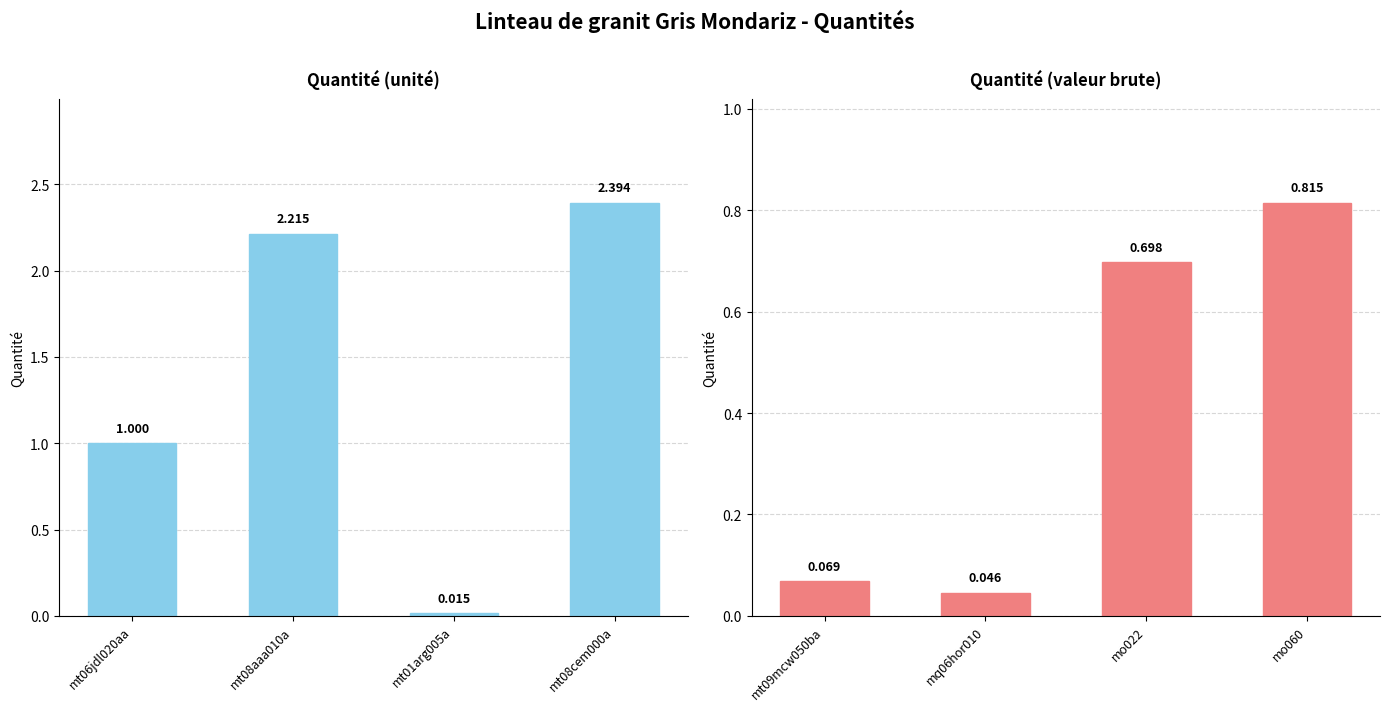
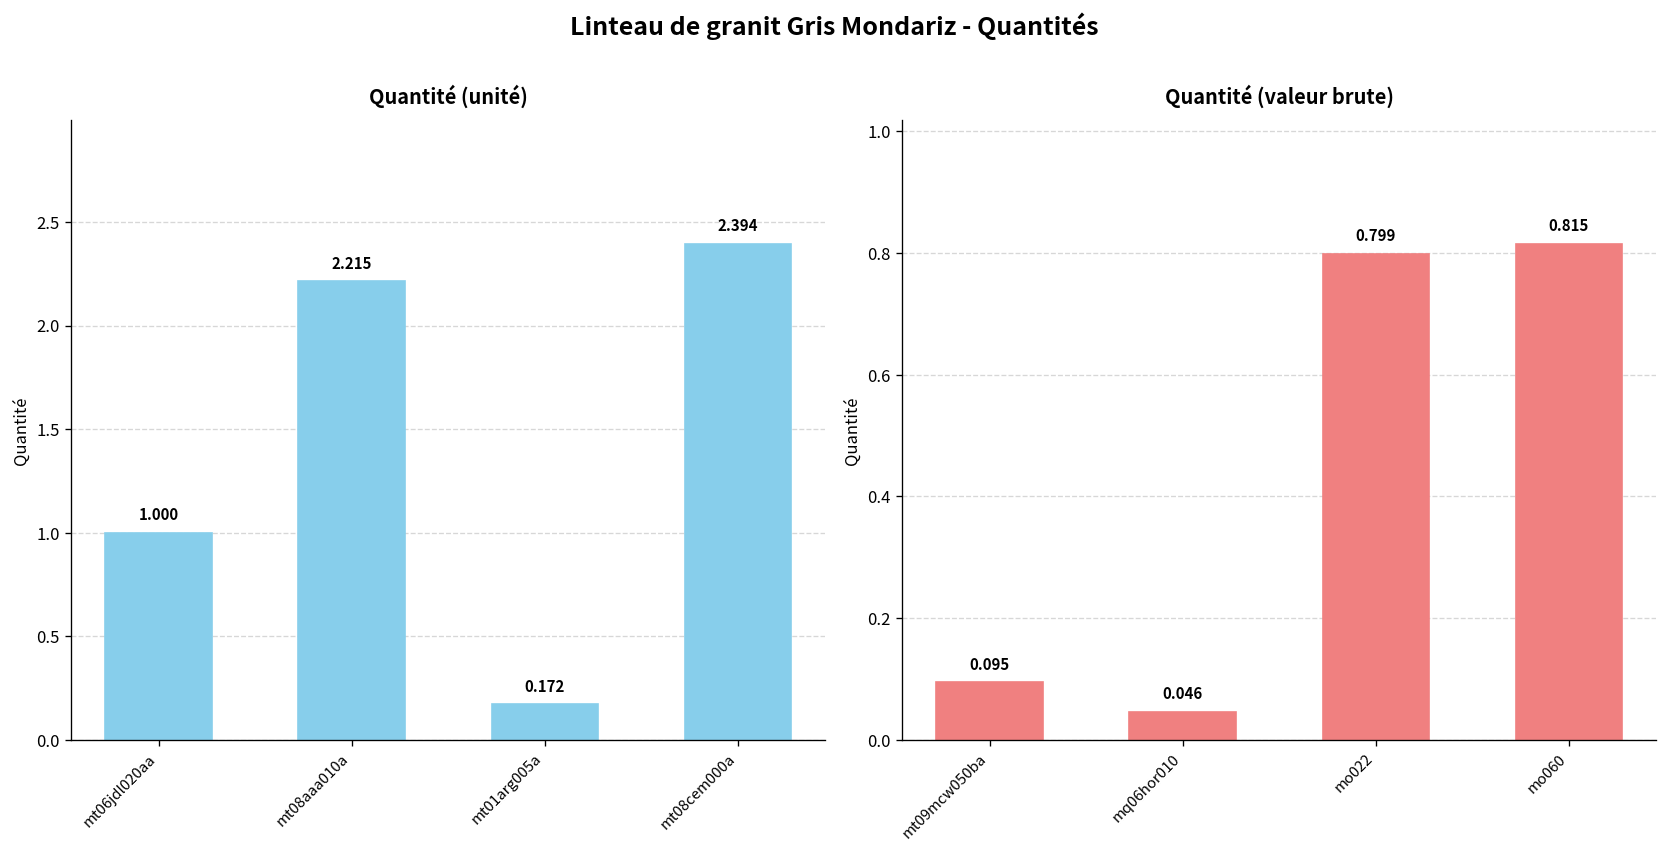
  {
    "Quantité (unité)": {
      "mt06jdl020aa": 1.000,
      "mt08aaa010a": 2.215,
-     "mt01arg005a": 0.015,
+     "mt01arg005a": 0.172,
      "mt08cem000a": 2.394
    },
    "Quantité (valeur brute)": {
-     "mt09mcw050ba": 0.069,
+     "mt09mcw050ba": 0.095,
      "mq06hor010": 0.046,
-     "mo022": 0.698,
+     "mo022": 0.799,
      "mo060": 0.815
    }
  }
